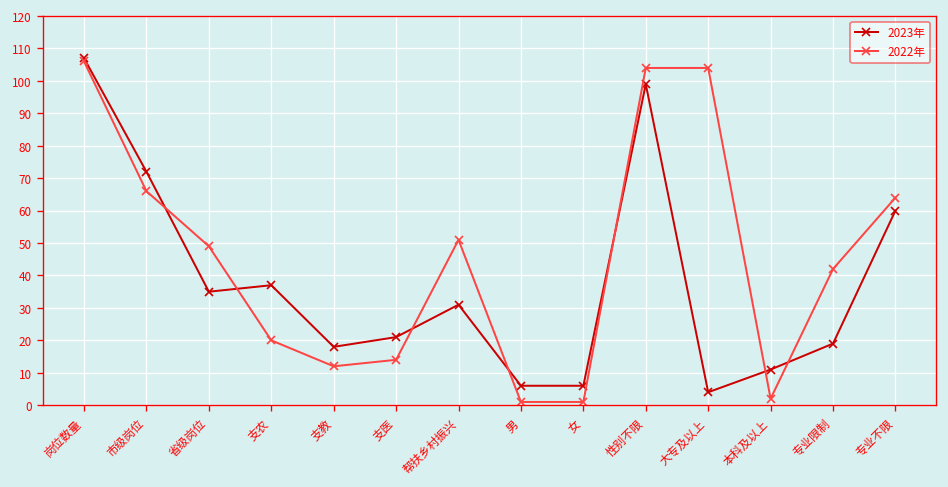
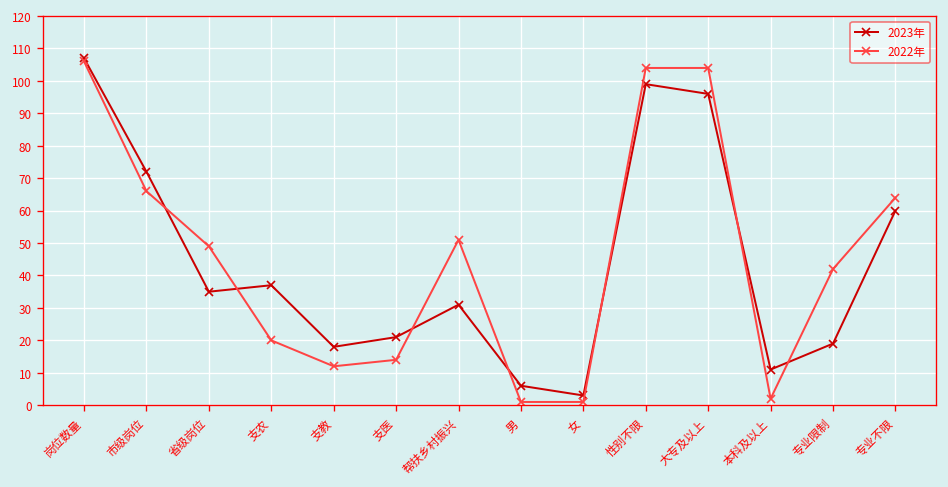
  {
    "2023年": {
      "岗位数量": 107,
      "市级岗位": 72,
      "省级岗位": 35,
      "支农": 37,
      "支教": 18,
      "支医": 21,
      "帮扶乡村振兴": 31,
      "男": 6,
-     "女": 6,
+     "女": 3,
      "性别不限": 99,
-     "大专及以上": 4,
+     "大专及以上": 96,
      "本科及以上": 11,
      "专业限制": 19,
      "专业不限": 60
    },
    "2022年": {
      "岗位数量": 106,
      "市级岗位": 66,
      "省级岗位": 49,
      "支农": 20,
      "支教": 12,
      "支医": 14,
      "帮扶乡村振兴": 51,
      "男": 1,
      "女": 1,
      "性别不限": 104,
      "大专及以上": 104,
      "本科及以上": 2,
      "专业限制": 42,
      "专业不限": 64
    }
  }
